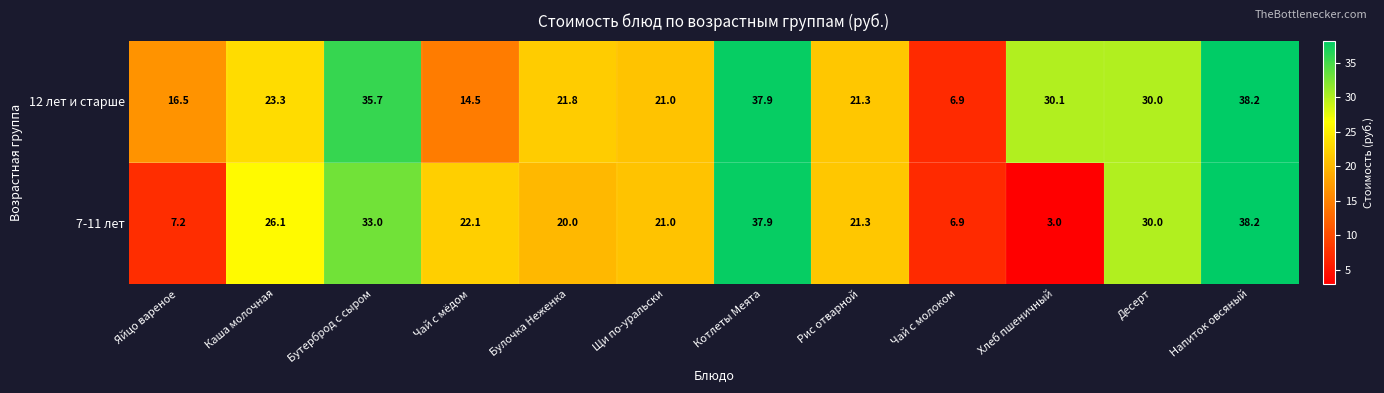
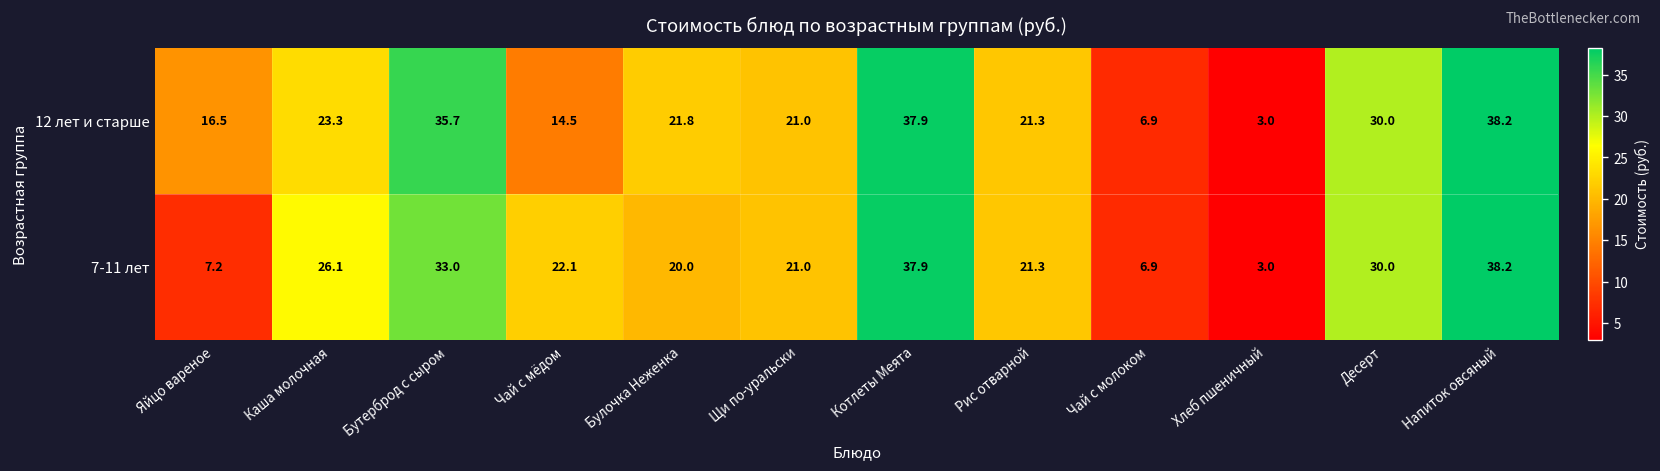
  {
    "12 лет и старше": {
      "Яйцо вареное": 16.5,
      "Каша молочная": 23.3,
      "Бутерброд с сыром": 35.7,
      "Чай с мёдом": 14.5,
      "Булочка Неженка": 21.8,
      "Щи по-уральски": 21.0,
      "Котлеты Меята": 37.9,
      "Рис отварной": 21.3,
      "Чай с молоком": 6.9,
-     "Хлеб пшеничный": 30.1,
+     "Хлеб пшеничный": 3.0,
      "Десерт": 30.0,
      "Напиток овсяный": 38.2
    },
    "7-11 лет": {
      "Яйцо вареное": 7.2,
      "Каша молочная": 26.1,
      "Бутерброд с сыром": 33.0,
      "Чай с мёдом": 22.1,
      "Булочка Неженка": 20.0,
      "Щи по-уральски": 21.0,
      "Котлеты Меята": 37.9,
      "Рис отварной": 21.3,
      "Чай с молоком": 6.9,
      "Хлеб пшеничный": 3.0,
      "Десерт": 30.0,
      "Напиток овсяный": 38.2
    }
  }
